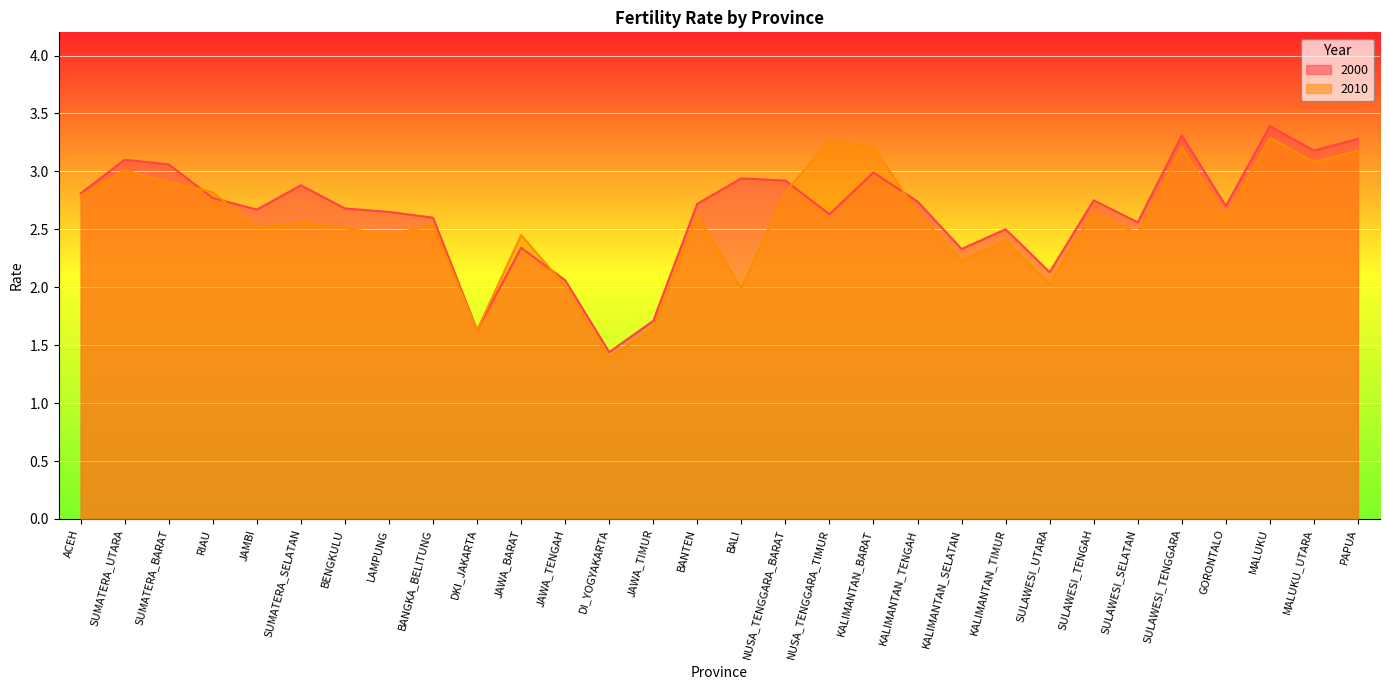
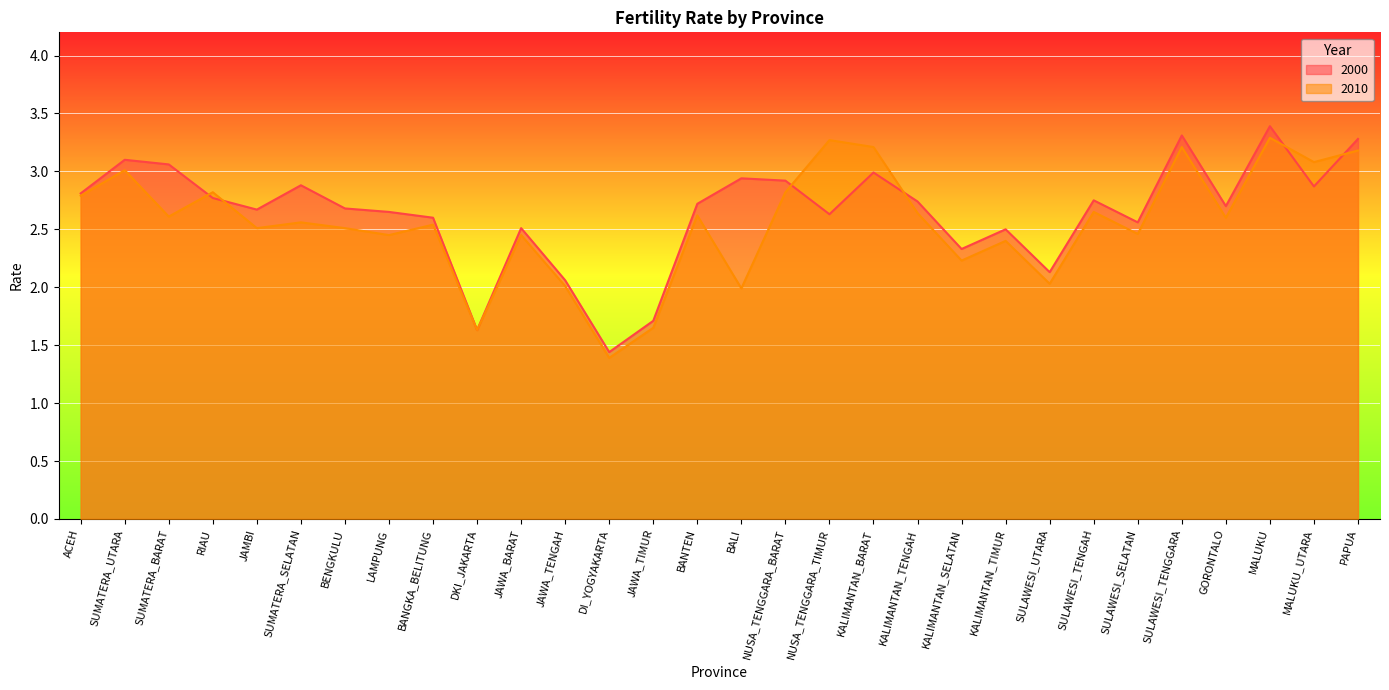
  {
    "2000": {
      "SUMATERA_UTARA": 3.10,
      "SUMATERA_BARAT": 3.06,
      "RIAU": 2.77,
      "JAMBI": 2.67,
      "SUMATERA_SELATAN": 2.88,
      "BENGKULU": 2.68,
      "LAMPUNG": 2.65,
      "BANGKA_BELITUNG": 2.60,
-     "JAWA_BARAT": 2.34,
+     "JAWA_BARAT": 2.51,
      "JAWA_TENGAH": 2.06,
      "DI_YOGYAKARTA": 1.44,
      "JAWA_TIMUR": 1.71,
      "BANTEN": 2.72,
      "BALI": 2.94,
      "NUSA_TENGGARA_BARAT": 2.92,
      "NUSA_TENGGARA_TIMUR": 2.63,
      "KALIMANTAN_BARAT": 2.99,
      "KALIMANTAN_TENGAH": 2.74,
      "KALIMANTAN_SELATAN": 2.33,
      "KALIMANTAN_TIMUR": 2.50,
      "SULAWESI_UTARA": 2.13,
      "SULAWESI_TENGAH": 2.75,
      "SULAWESI_SELATAN": 2.56,
      "SULAWESI_TENGGARA": 3.31,
      "GORONTALO": 2.70,
      "MALUKU": 3.39,
-     "MALUKU_UTARA": 3.18,
+     "MALUKU_UTARA": 2.87,
      "PAPUA": 3.28
    },
    "2010": {
      "SUMATERA_UTARA": 3.01,
-     "SUMATERA_BARAT": 2.91,
+     "SUMATERA_BARAT": 2.61,
      "RIAU": 2.82,
      "JAMBI": 2.51,
      "SUMATERA_SELATAN": 2.56,
      "BENGKULU": 2.51,
      "LAMPUNG": 2.45,
      "BANGKA_BELITUNG": 2.54,
      "JAWA_BARAT": 2.45,
      "JAWA_TENGAH": 2.01,
      "DI_YOGYAKARTA": 1.39,
      "JAWA_TIMUR": 1.65,
      "BANTEN": 2.62,
      "BALI": 1.99,
      "NUSA_TENGGARA_BARAT": 2.82,
      "NUSA_TENGGARA_TIMUR": 3.27,
      "KALIMANTAN_BARAT": 3.21,
      "KALIMANTAN_TENGAH": 2.64,
      "KALIMANTAN_SELATAN": 2.23,
      "KALIMANTAN_TIMUR": 2.40,
      "SULAWESI_UTARA": 2.03,
      "SULAWESI_TENGAH": 2.65,
      "SULAWESI_SELATAN": 2.46,
      "SULAWESI_TENGGARA": 3.21,
      "GORONTALO": 2.60,
      "MALUKU": 3.29,
      "MALUKU_UTARA": 3.08,
      "PAPUA": 3.18
    }
  }
